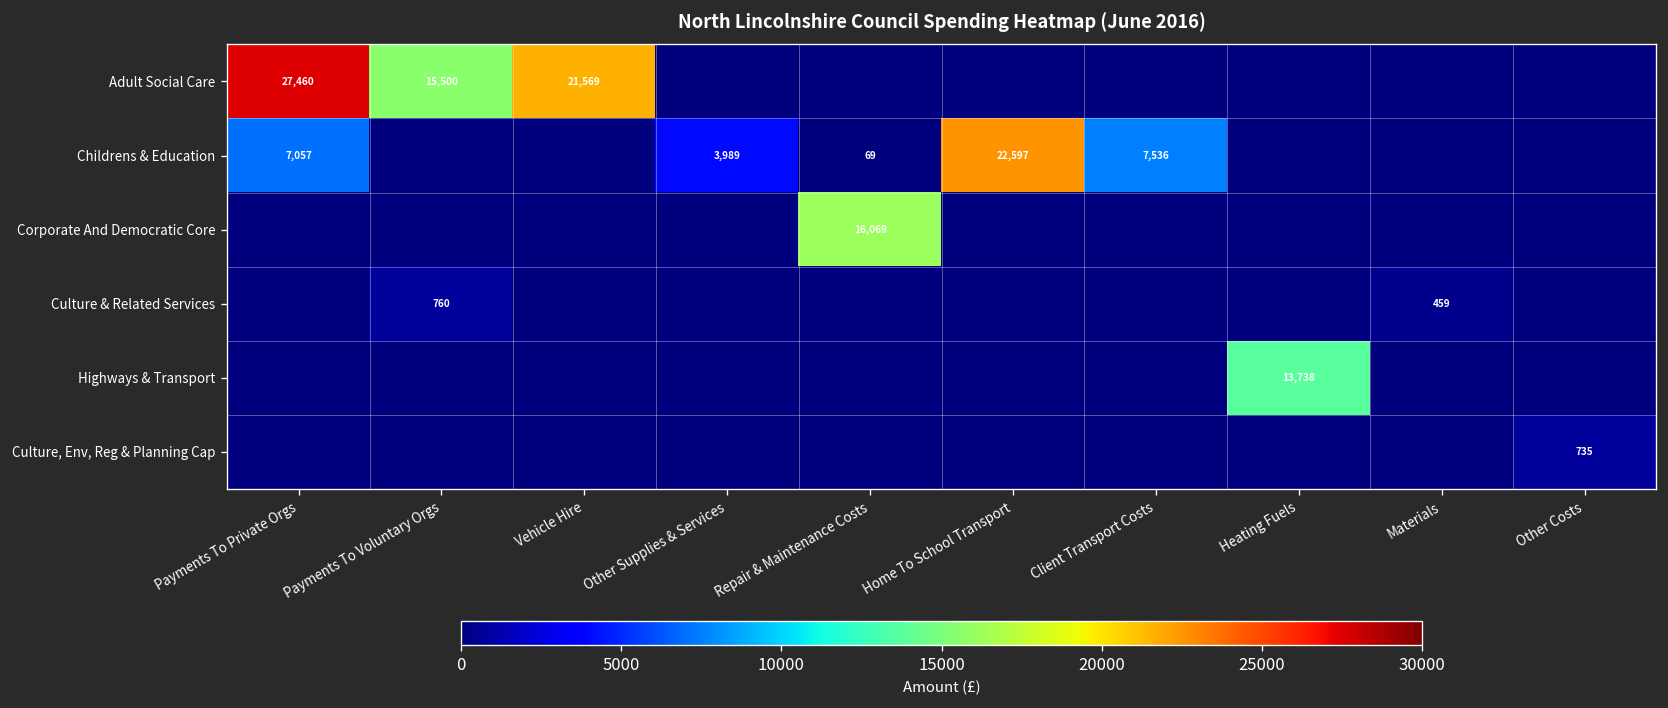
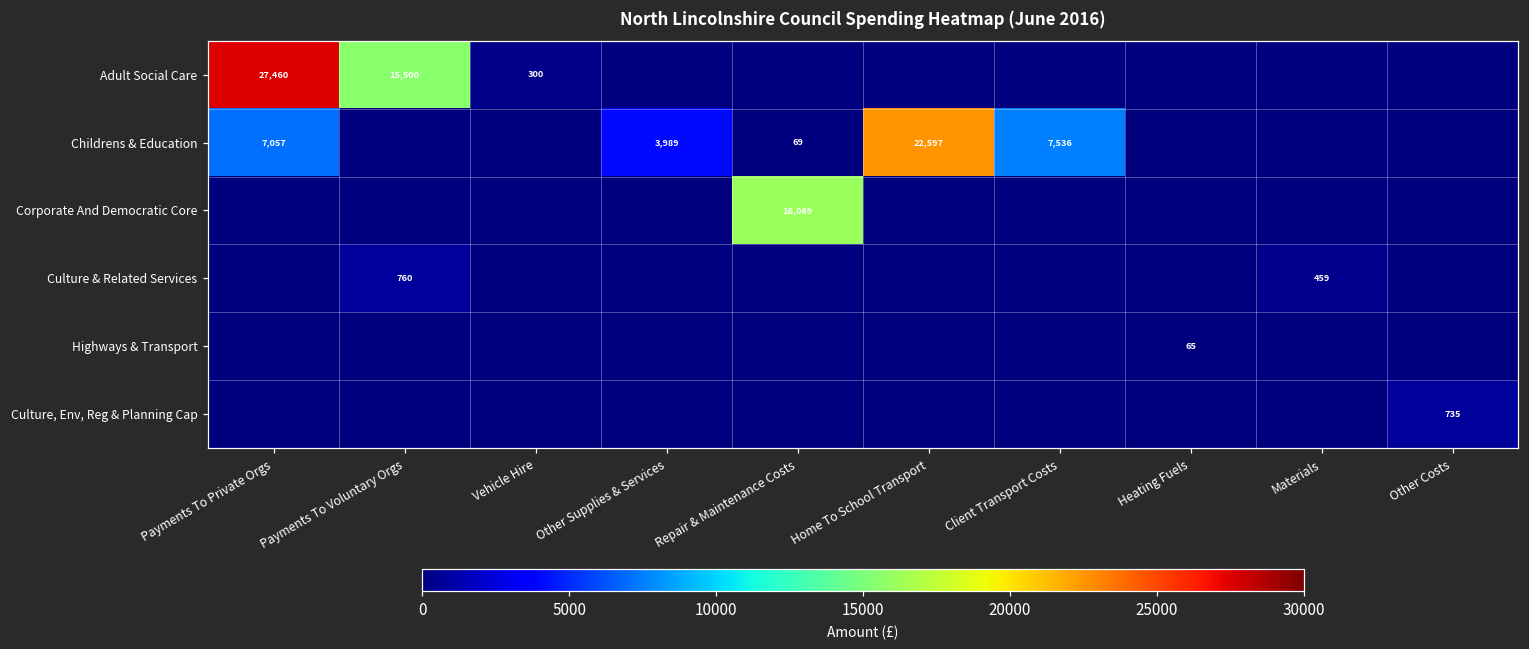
  {
    "Adult Social Care": {
      "Payments To Private Orgs": "27,460",
      "Payments To Voluntary Orgs": "15,500",
-     "Vehicle Hire": "21,569"
+     "Vehicle Hire": "300"
    },
    "Childrens & Education": {
      "Payments To Private Orgs": "7,057",
      "Other Supplies & Services": "3,989",
      "Repair & Maintenance Costs": "69",
      "Home To School Transport": "22,597",
      "Client Transport Costs": "7,536"
    },
    "Corporate And Democratic Core": {
      "Repair & Maintenance Costs": "16,069"
    },
    "Culture & Related Services": {
      "Payments To Voluntary Orgs": "760",
      "Materials": "459"
    },
    "Highways & Transport": {
-     "Heating Fuels": "13,738"
+     "Heating Fuels": "65"
    },
    "Culture, Env, Reg & Planning Cap": {
      "Other Costs": "735"
    }
  }
